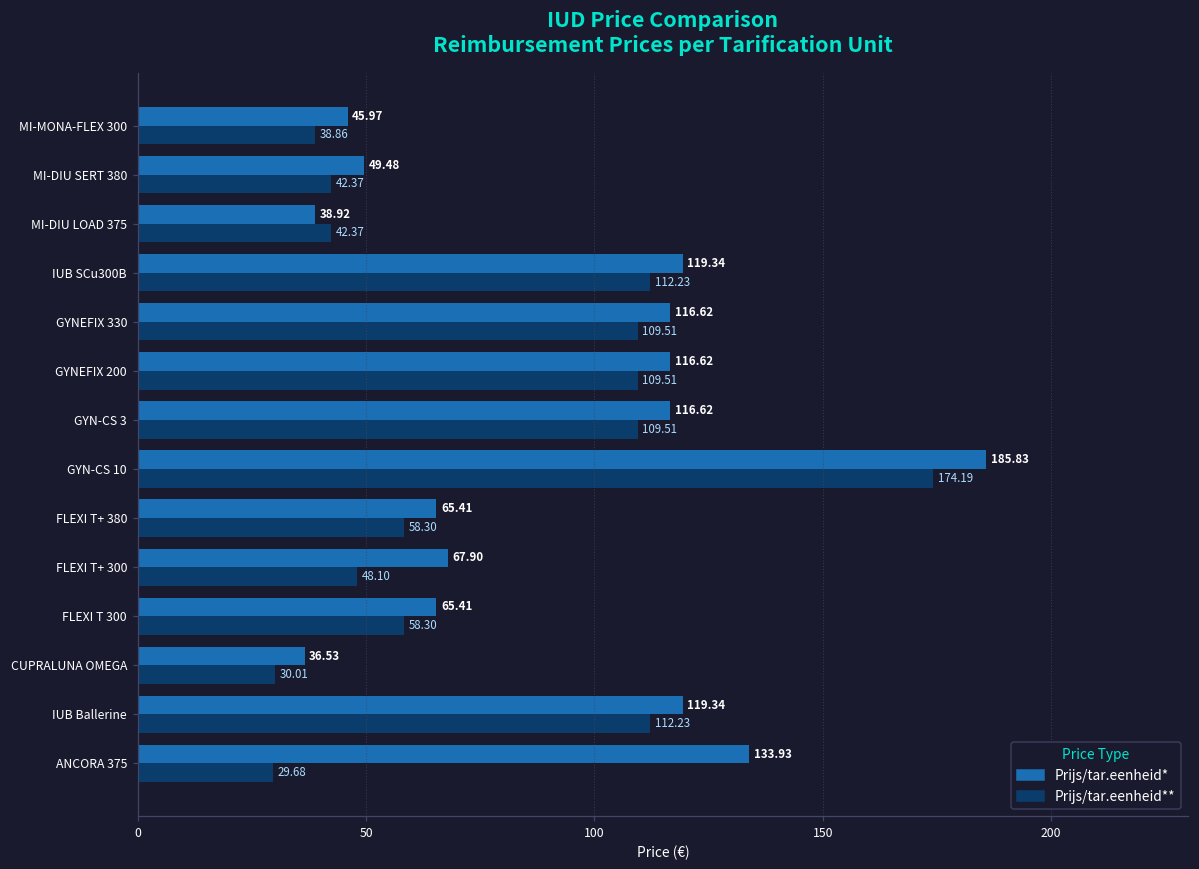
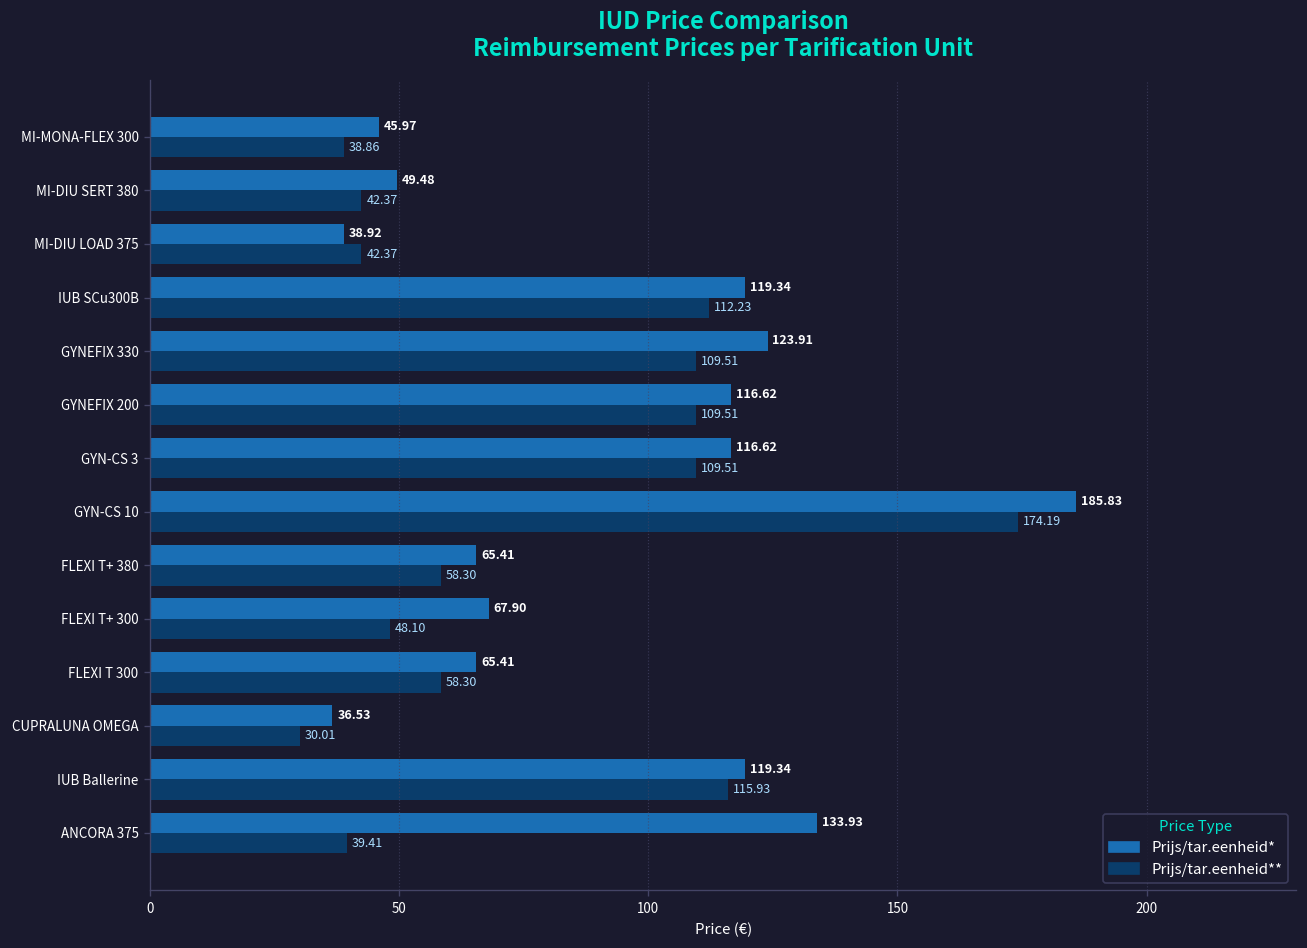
  {
    "Prijs/tar.eenheid*": {
      "MI-MONA-FLEX 300": 45.97,
      "MI-DIU SERT 380": 49.48,
      "MI-DIU LOAD 375": 38.92,
      "IUB SCu300B": 119.34,
-     "GYNEFIX 330": 116.62,
+     "GYNEFIX 330": 123.91,
      "GYNEFIX 200": 116.62,
      "GYN-CS 3": 116.62,
      "GYN-CS 10": 185.83,
      "FLEXI T+ 380": 65.41,
      "FLEXI T+ 300": 67.90,
      "FLEXI T 300": 65.41,
      "CUPRALUNA OMEGA": 36.53,
      "IUB Ballerine": 119.34,
      "ANCORA 375": 133.93
    },
    "Prijs/tar.eenheid**": {
      "MI-MONA-FLEX 300": 38.86,
      "MI-DIU SERT 380": 42.37,
      "MI-DIU LOAD 375": 42.37,
      "IUB SCu300B": 112.23,
      "GYNEFIX 330": 109.51,
      "GYNEFIX 200": 109.51,
      "GYN-CS 3": 109.51,
      "GYN-CS 10": 174.19,
      "FLEXI T+ 380": 58.30,
      "FLEXI T+ 300": 48.10,
      "FLEXI T 300": 58.30,
      "CUPRALUNA OMEGA": 30.01,
-     "IUB Ballerine": 112.23,
-     "ANCORA 375": 29.68
+     "IUB Ballerine": 115.93,
+     "ANCORA 375": 39.41
    }
  }
